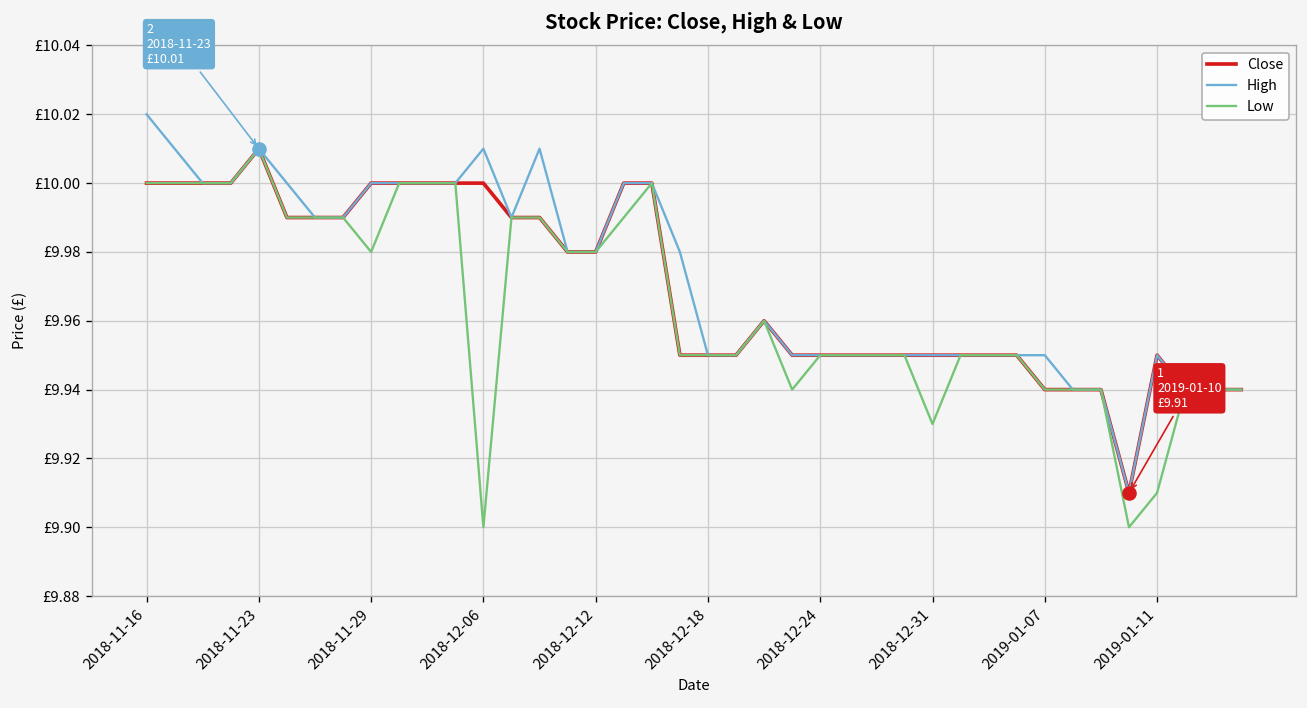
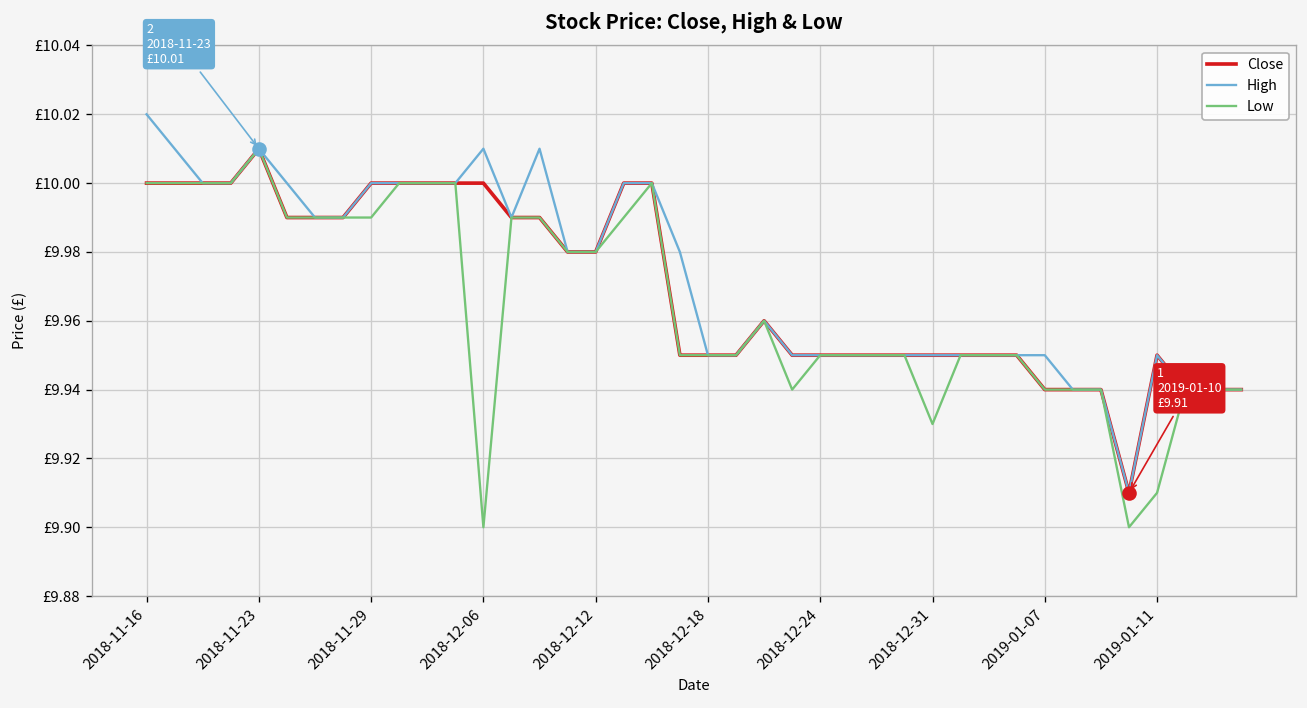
  {
    "Low": {
-     "2018-11-29": "£9.98",
+     "2018-11-29": "£9.99",
      "2018-12-06": "£9.90",
      "2018-12-31": "£9.93",
      "2019-01-11": "£9.91"
    }
  }
